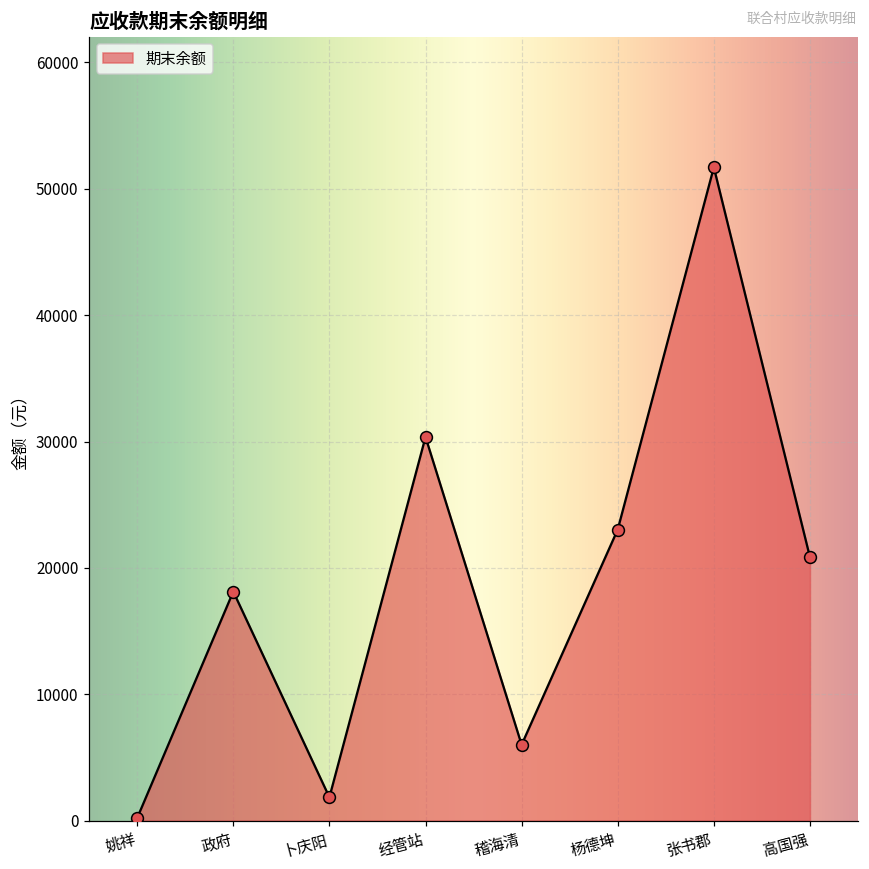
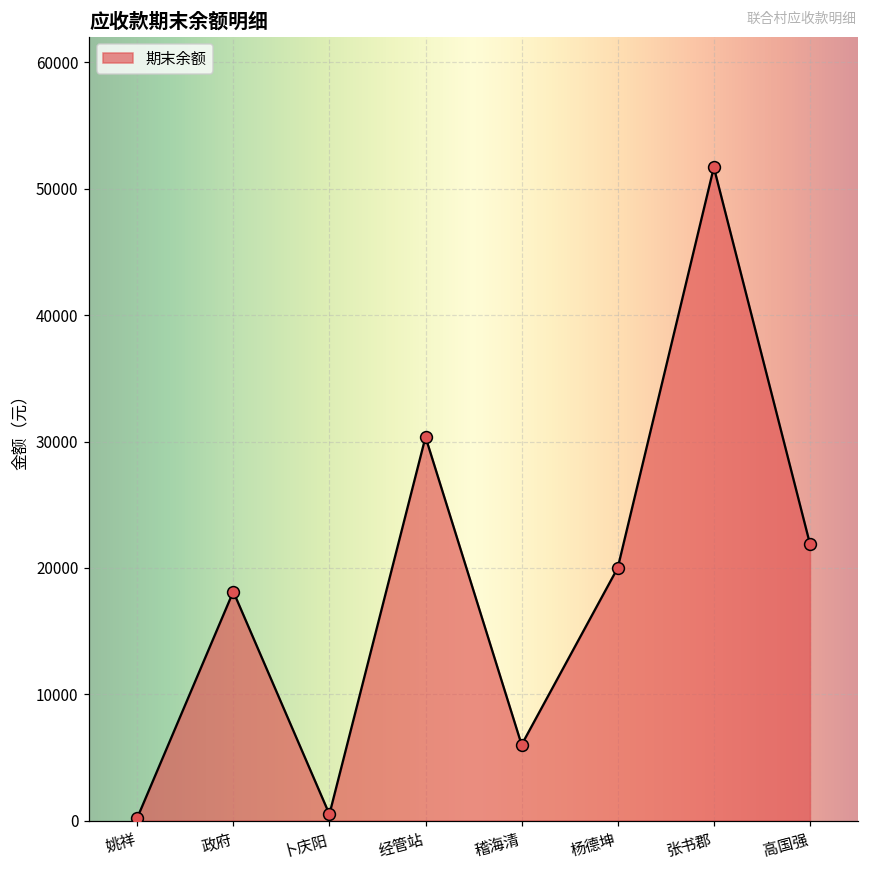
  {
    "姚祥": 200,
    "政府": 18100,
-   "卜庆阳": 1800,
+   "卜庆阳": 500,
    "经管站": 30400,
    "稽海清": 6000,
-   "杨德坤": 23000,
+   "杨德坤": 20000,
    "张书郡": 51700,
-   "高国强": 20800
+   "高国强": 21900
  }
